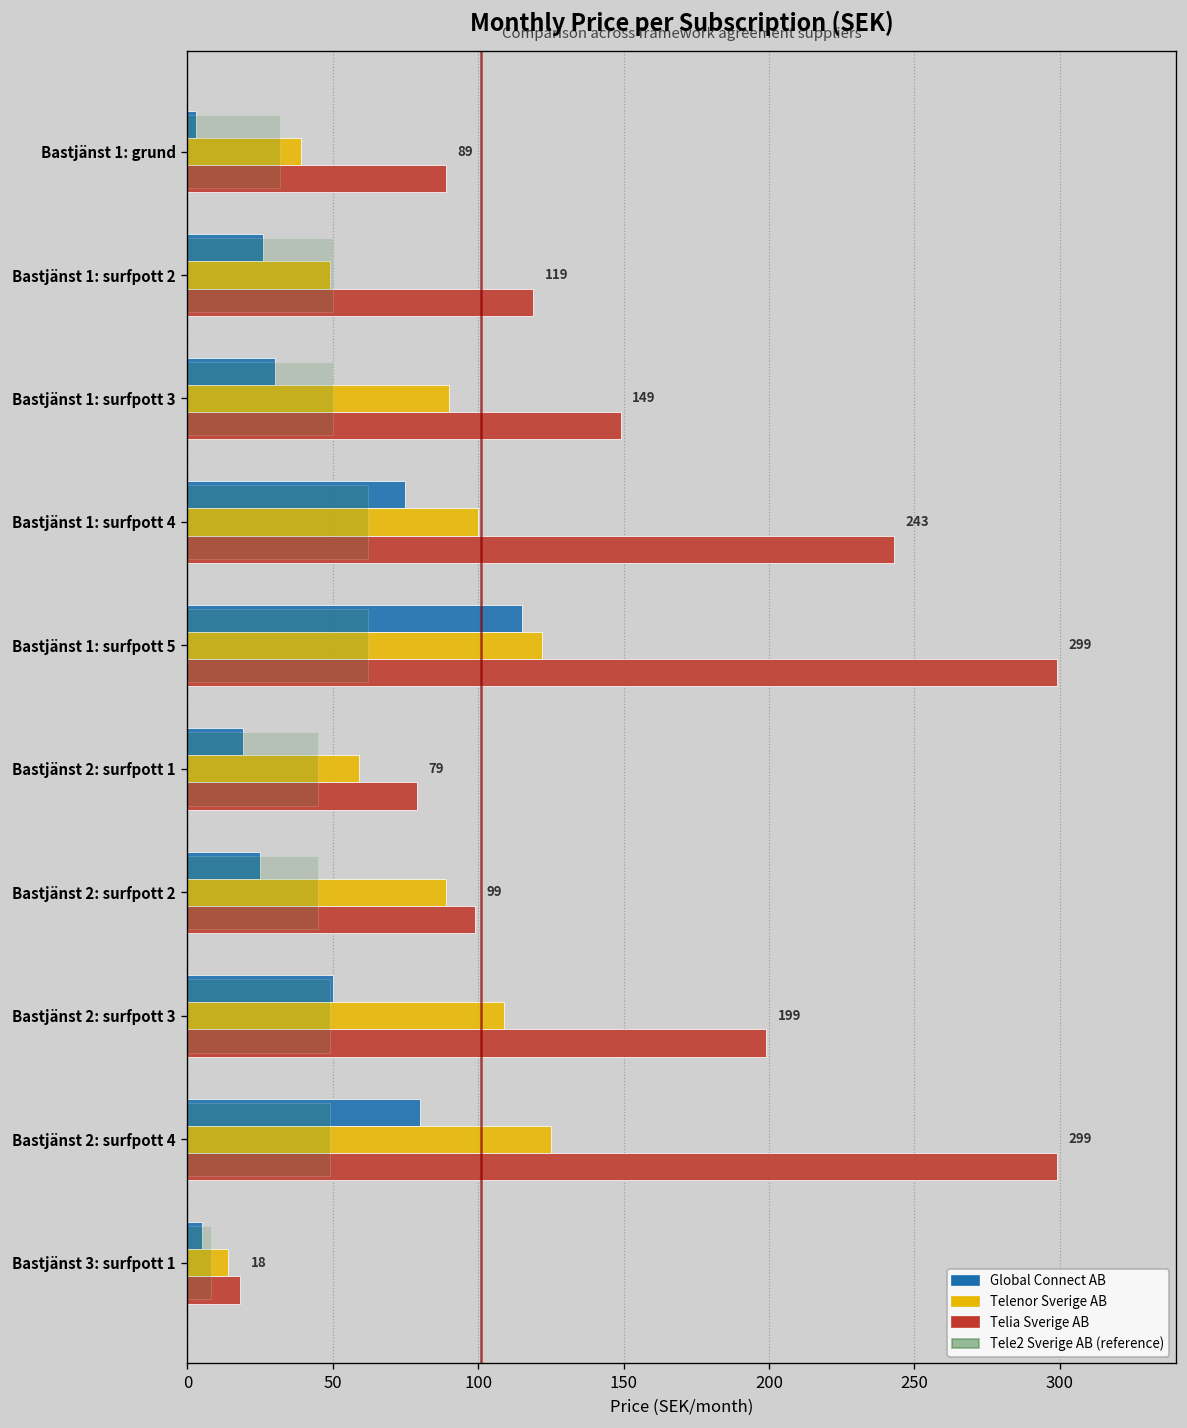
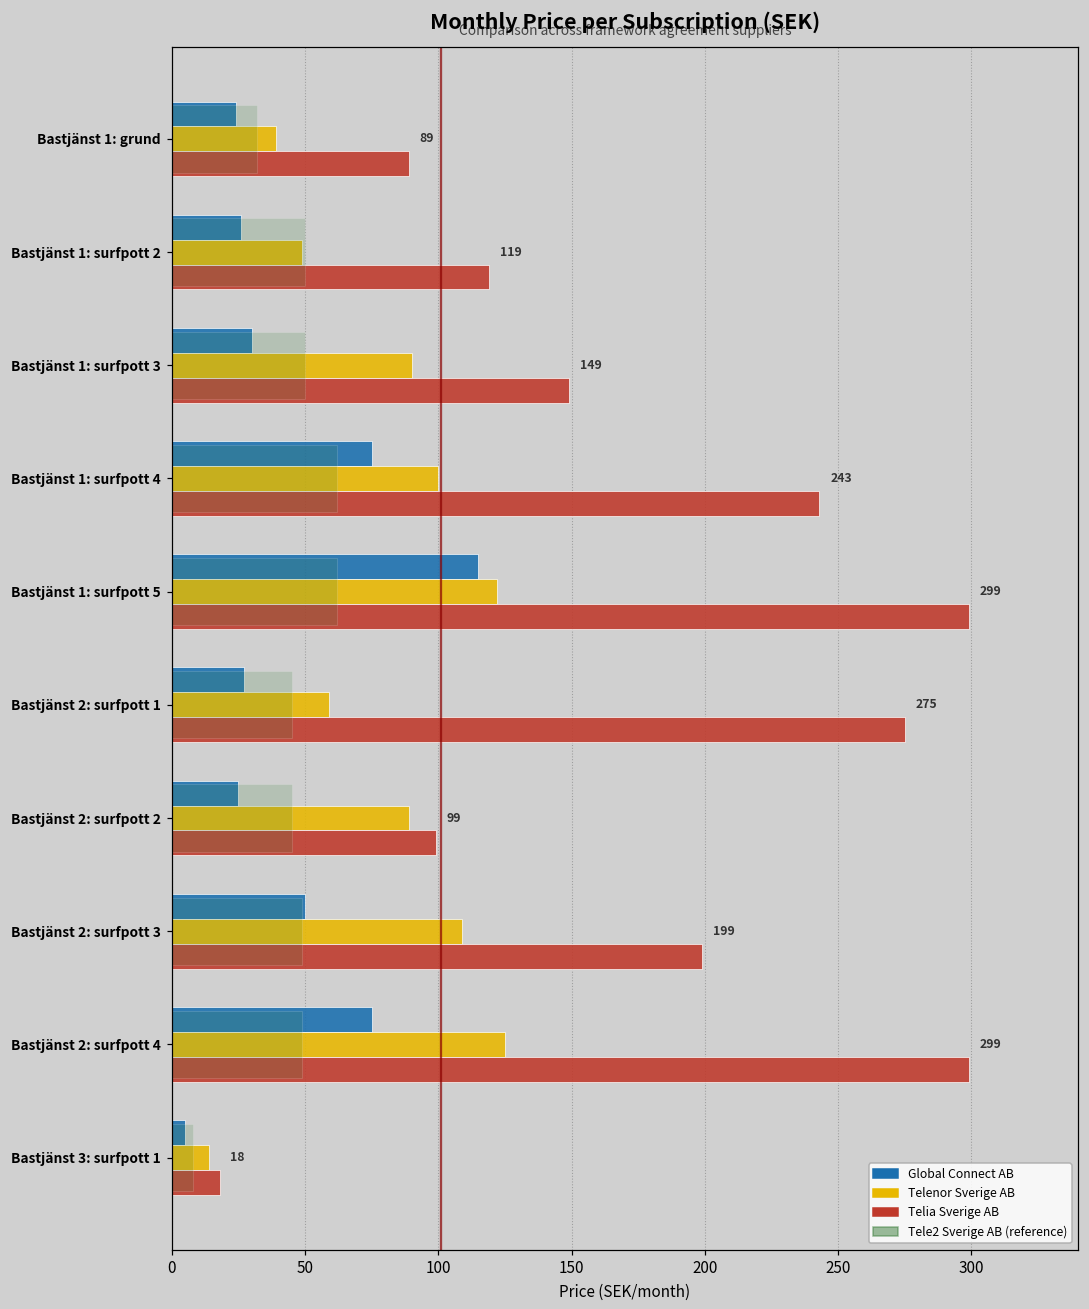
  {
    "Global Connect AB": {
-     "Bastjänst 1: grund": 3,
+     "Bastjänst 1: grund": 24,
      "Bastjänst 1: surfpott 4": 75,
      "Bastjänst 1: surfpott 5": 115,
-     "Bastjänst 2: surfpott 1": 19,
+     "Bastjänst 2: surfpott 1": 27,
      "Bastjänst 2: surfpott 3": 50,
-     "Bastjänst 2: surfpott 4": 80
+     "Bastjänst 2: surfpott 4": 75
    },
    "Telenor Sverige AB": {
      "Bastjänst 1: grund": 39,
      "Bastjänst 1: surfpott 3": 90,
      "Bastjänst 1: surfpott 4": 100,
      "Bastjänst 1: surfpott 5": 122,
      "Bastjänst 2: surfpott 1": 59,
      "Bastjänst 2: surfpott 2": 89,
      "Bastjänst 2: surfpott 3": 109,
      "Bastjänst 2: surfpott 4": 125,
      "Bastjänst 3: surfpott 1": 14
    },
    "Telia Sverige AB": {
      "Bastjänst 1: grund": 89,
      "Bastjänst 1: surfpott 2": 119,
      "Bastjänst 1: surfpott 3": 149,
      "Bastjänst 1: surfpott 4": 243,
      "Bastjänst 1: surfpott 5": 299,
-     "Bastjänst 2: surfpott 1": 79,
+     "Bastjänst 2: surfpott 1": 275,
      "Bastjänst 2: surfpott 2": 99,
      "Bastjänst 2: surfpott 3": 199,
      "Bastjänst 2: surfpott 4": 299,
      "Bastjänst 3: surfpott 1": 18
    }
  }
